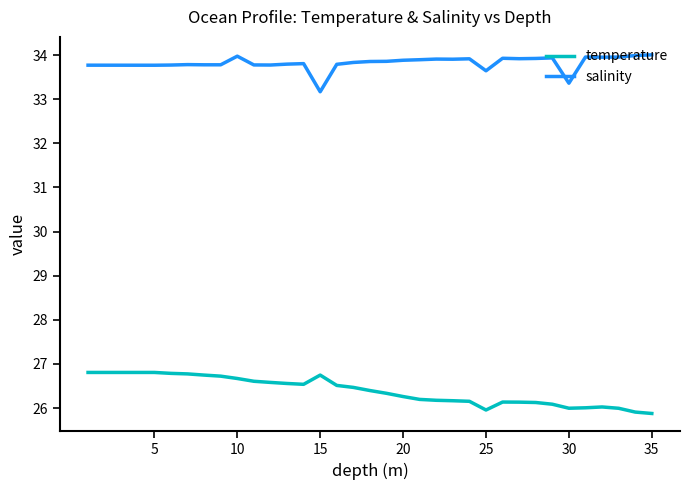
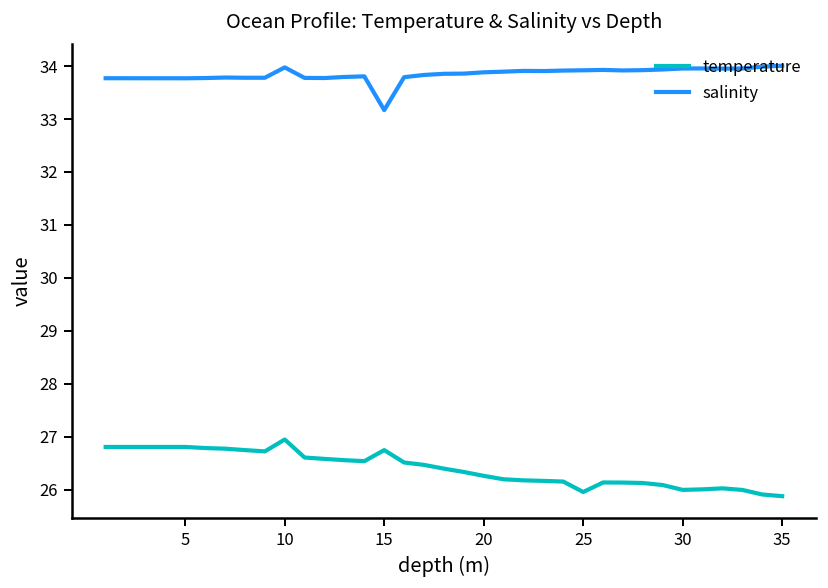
  {
    "temperature": {
      "5": 26.8,
-     "10": 26.7,
+     "10": 26.9,
      "15": 26.7,
      "20": 26.3,
      "25": 26.0,
      "30": 26.0,
      "35": 25.9
    },
    "salinity": {
      "5": 33.8,
      "10": 34.0,
      "15": 33.2,
      "20": 33.9,
-     "25": 33.6,
-     "30": 33.4,
+     "25": 33.9,
+     "30": 34.0,
      "35": 34.0
    }
  }
